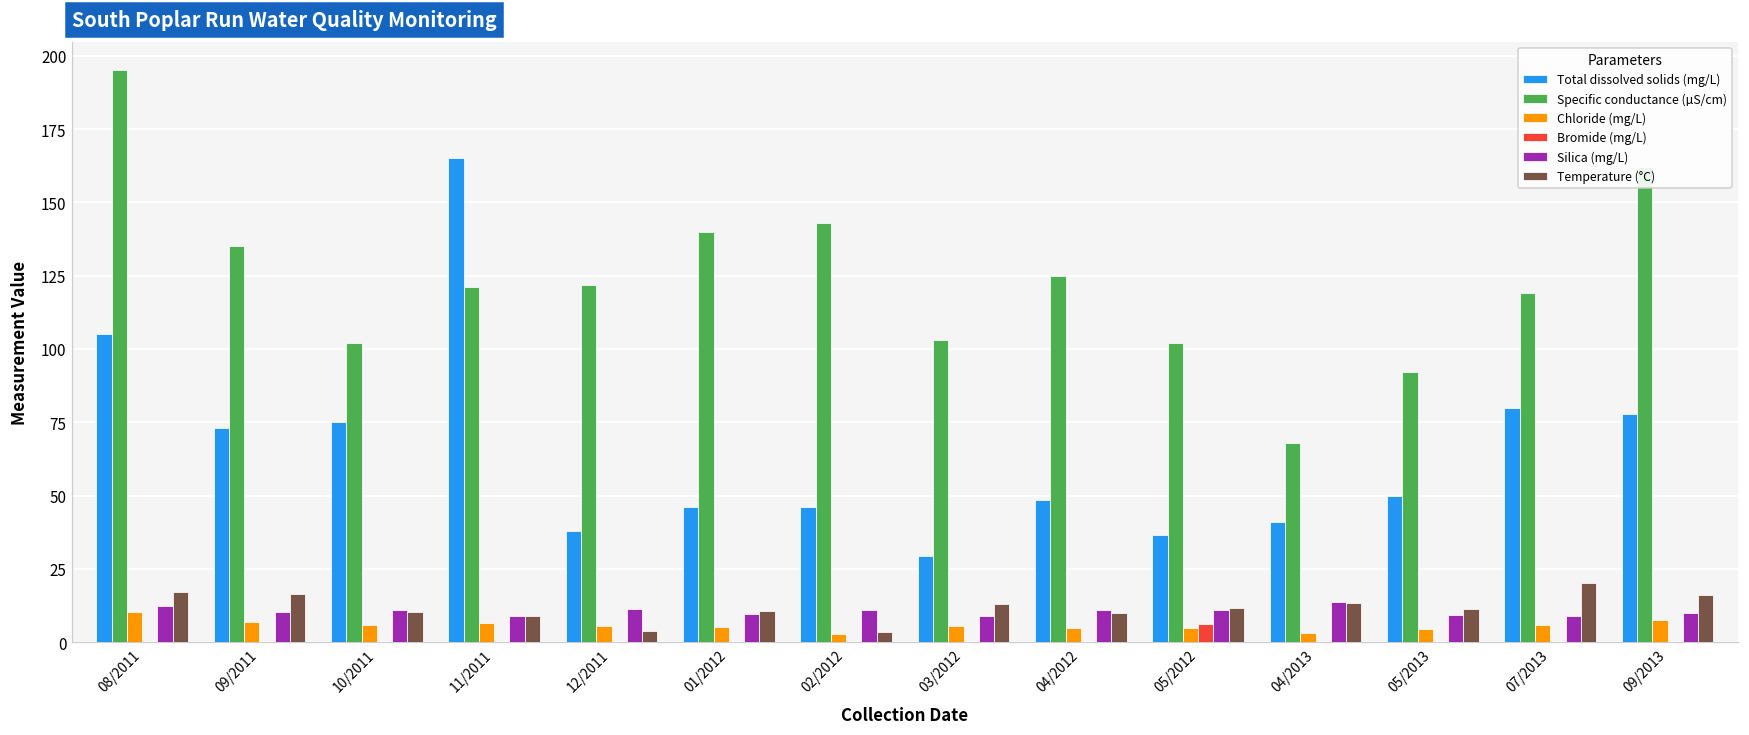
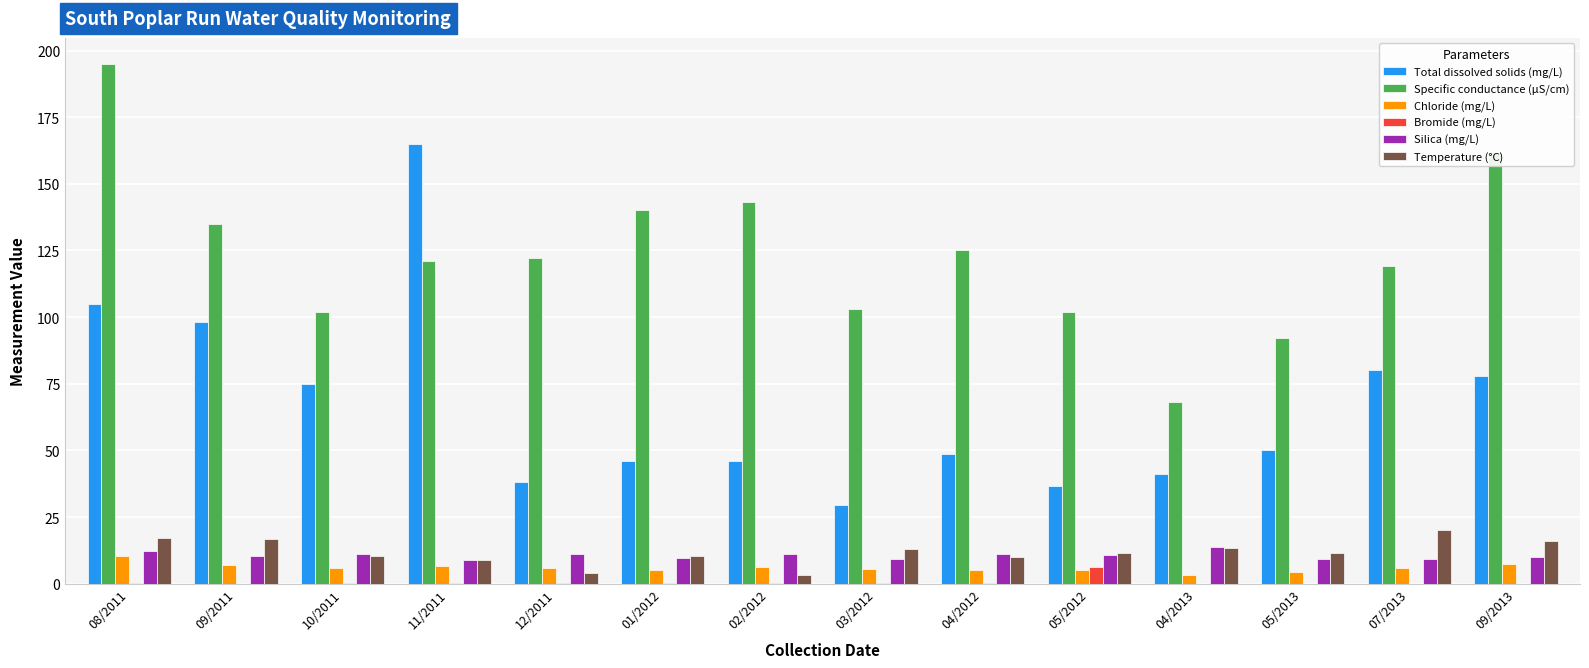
  {
    "Total dissolved solids (mg/L)": {
      "08/2011": 105,
-     "09/2011": 73,
+     "09/2011": 98,
      "10/2011": 75,
      "11/2011": 165,
      "12/2011": 38,
      "01/2012": 46,
      "02/2012": 46,
      "03/2012": 30,
      "04/2012": 49,
      "05/2012": 37,
      "04/2013": 41,
      "05/2013": 50,
      "07/2013": 80,
      "09/2013": 78
    },
    "Specific conductance (µS/cm)": {
      "08/2011": 195,
      "09/2011": 135,
      "10/2011": 102,
      "11/2011": 121,
      "12/2011": 122,
      "01/2012": 140,
      "02/2012": 143,
      "03/2012": 103,
      "04/2012": 125,
      "05/2012": 102,
      "04/2013": 68,
      "05/2013": 92,
      "07/2013": 119
    },
    "Chloride (mg/L)": {
      "08/2011": 10,
      "09/2011": 7,
      "10/2011": 6,
      "11/2011": 7,
      "12/2011": 6,
      "01/2012": 5,
-     "02/2012": 3,
+     "02/2012": 6,
      "03/2012": 5,
      "04/2012": 5,
      "05/2012": 5,
      "04/2013": 3,
      "05/2013": 4,
      "07/2013": 6,
      "09/2013": 7
    },
    "Bromide (mg/L)": {
      "05/2012": 6
    },
    "Silica (mg/L)": {
      "08/2011": 12,
      "09/2011": 10,
      "10/2011": 11,
      "11/2011": 9,
      "12/2011": 11,
      "01/2012": 10,
      "02/2012": 11,
      "03/2012": 9,
      "04/2012": 11,
      "05/2012": 11,
      "04/2013": 14,
      "05/2013": 9,
      "07/2013": 9,
      "09/2013": 10
    },
    "Temperature (°C)": {
      "08/2011": 17,
      "09/2011": 17,
      "10/2011": 10,
      "11/2011": 9,
      "12/2011": 4,
      "01/2012": 11,
      "02/2012": 3,
      "03/2012": 13,
      "04/2012": 10,
      "05/2012": 12,
      "04/2013": 14,
      "05/2013": 12,
      "07/2013": 20,
      "09/2013": 16
    }
  }
